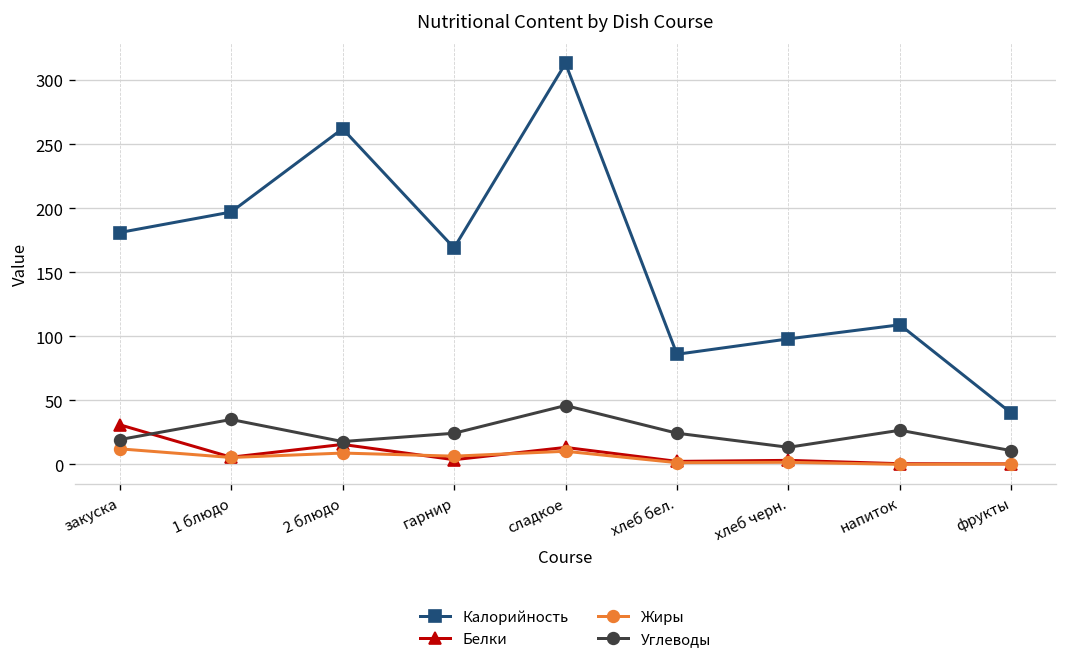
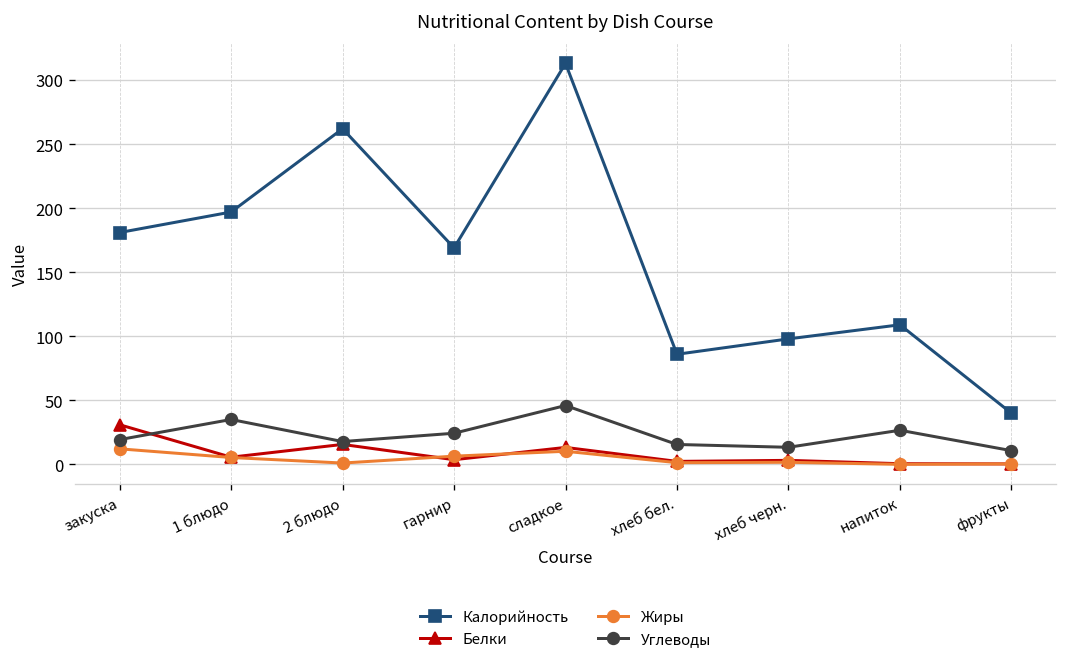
  {
    "Калорийность": {
      "закуска": 181,
      "1 блюдо": 197,
      "2 блюдо": 262,
      "гарнир": 169,
      "сладкое": 313,
      "хлеб бел.": 86,
      "хлеб черн.": 98,
      "напиток": 109,
      "фрукты": 40
    },
    "Белки": {
      "закуска": 31,
      "гарнир": 4,
      "сладкое": 13
    },
    "Жиры": {
      "закуска": 12,
-     "2 блюдо": 9,
+     "2 блюдо": 1,
      "гарнир": 6,
      "сладкое": 10
    },
    "Углеводы": {
      "закуска": 19,
      "1 блюдо": 35,
      "гарнир": 24,
      "сладкое": 46,
-     "хлеб бел.": 24,
+     "хлеб бел.": 16,
      "хлеб черн.": 13,
      "напиток": 27,
      "фрукты": 11
    }
  }
